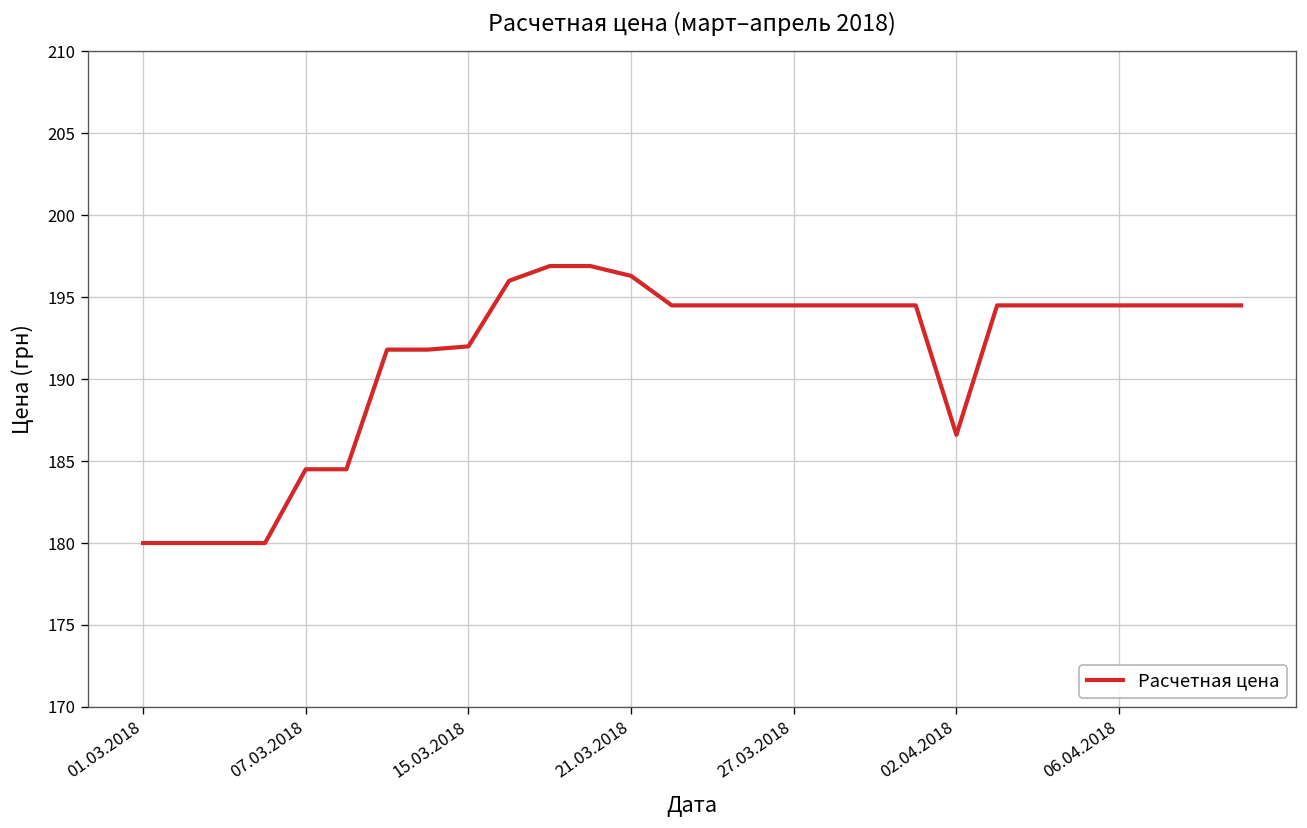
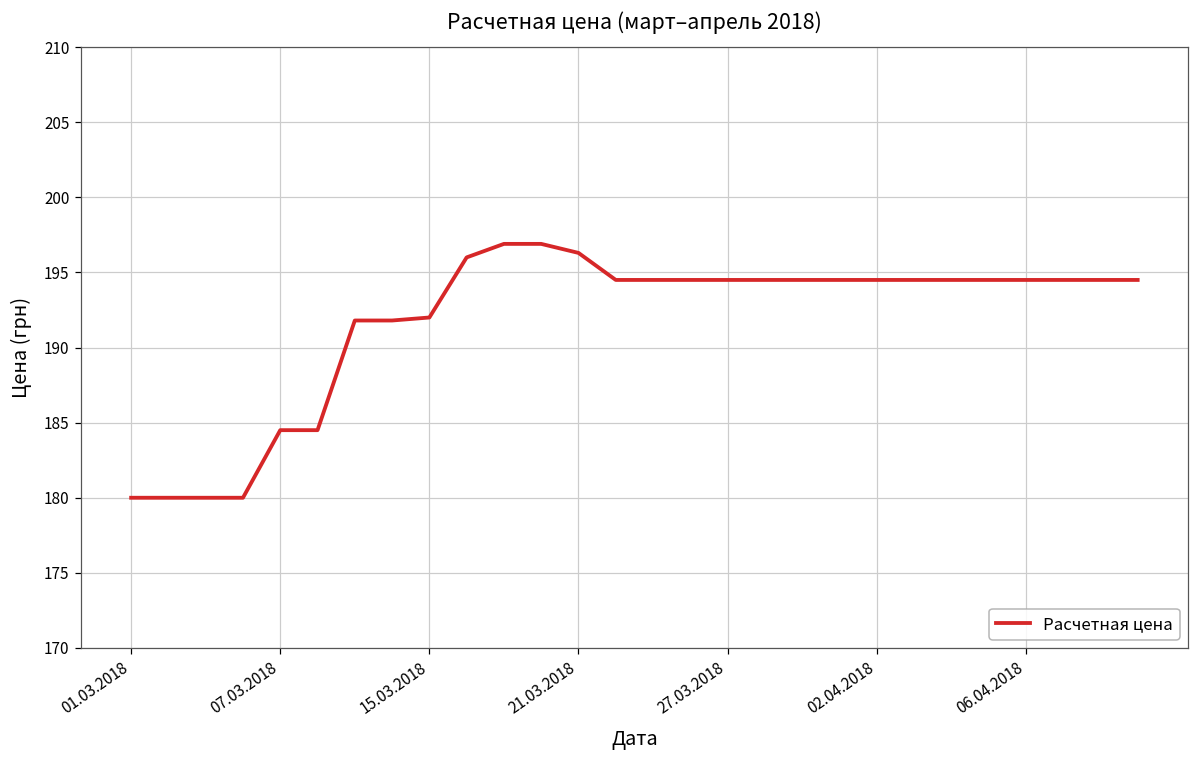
  {
    "01.03.2018": 180.0,
    "07.03.2018": 184.5,
    "15.03.2018": 192.0,
    "21.03.2018": 196.3,
    "27.03.2018": 194.5,
-   "02.04.2018": 186.6,
+   "02.04.2018": 194.5,
    "06.04.2018": 194.5
  }
